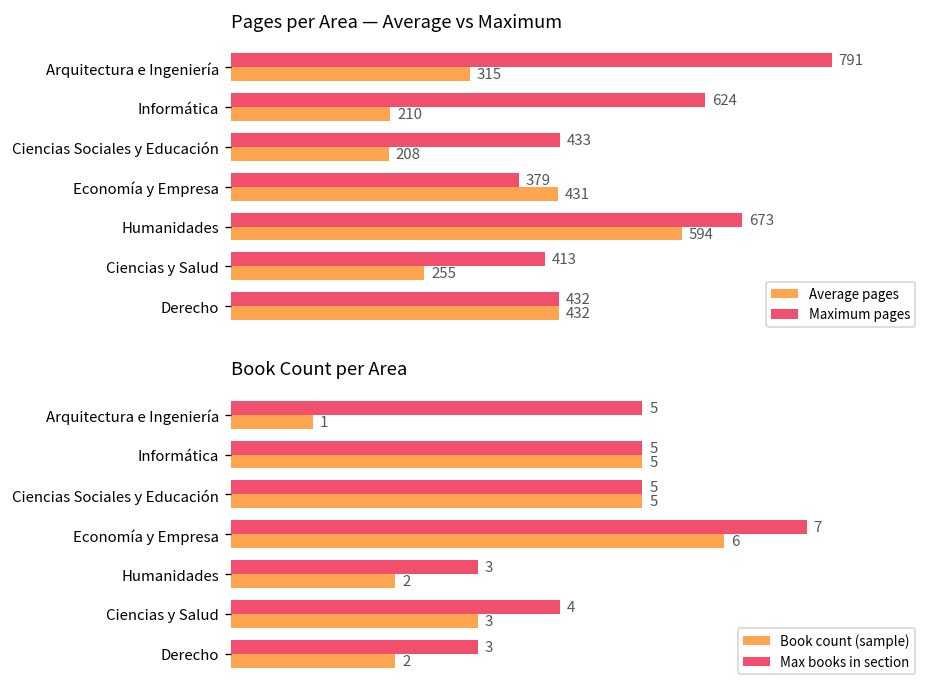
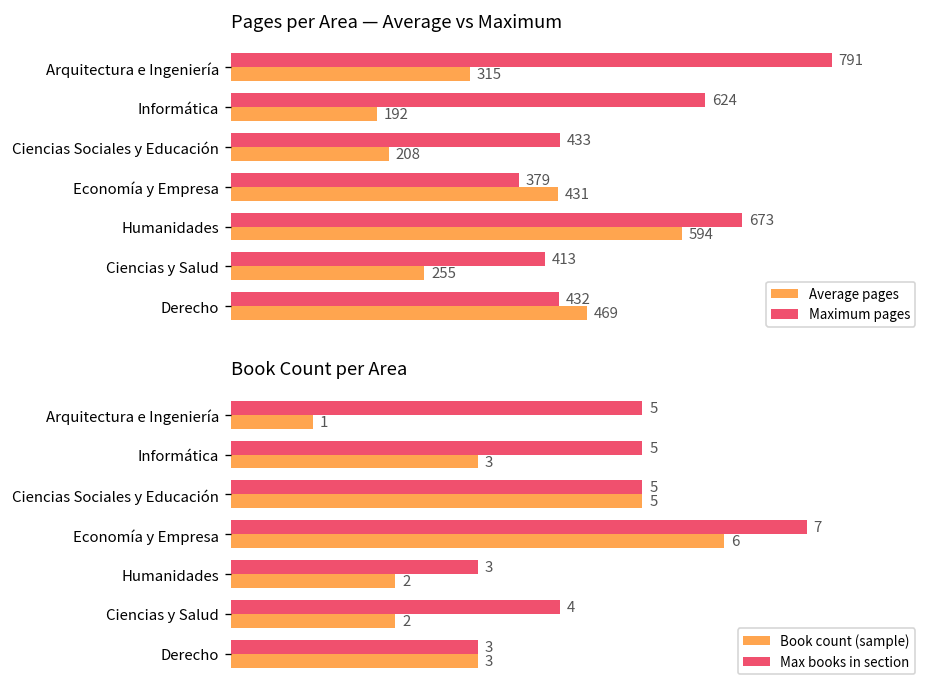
  {
    "Pages per Area — Average vs Maximum": {
      "Average pages": {
        "Arquitectura e Ingeniería": 315,
-       "Informática": 210,
+       "Informática": 192,
        "Ciencias Sociales y Educación": 208,
        "Economía y Empresa": 431,
        "Humanidades": 594,
        "Ciencias y Salud": 255,
-       "Derecho": 432
+       "Derecho": 469
      },
      "Maximum pages": {
        "Arquitectura e Ingeniería": 791,
        "Informática": 624,
        "Ciencias Sociales y Educación": 433,
        "Economía y Empresa": 379,
        "Humanidades": 673,
        "Ciencias y Salud": 413,
        "Derecho": 432
      }
    },
    "Book Count per Area": {
      "Book count (sample)": {
        "Arquitectura e Ingeniería": 1,
-       "Informática": 5,
+       "Informática": 3,
        "Ciencias Sociales y Educación": 5,
        "Economía y Empresa": 6,
        "Humanidades": 2,
-       "Ciencias y Salud": 3,
-       "Derecho": 2
+       "Ciencias y Salud": 2,
+       "Derecho": 3
      },
      "Max books in section": {
        "Arquitectura e Ingeniería": 5,
        "Informática": 5,
        "Ciencias Sociales y Educación": 5,
        "Economía y Empresa": 7,
        "Humanidades": 3,
        "Ciencias y Salud": 4,
        "Derecho": 3
      }
    }
  }
